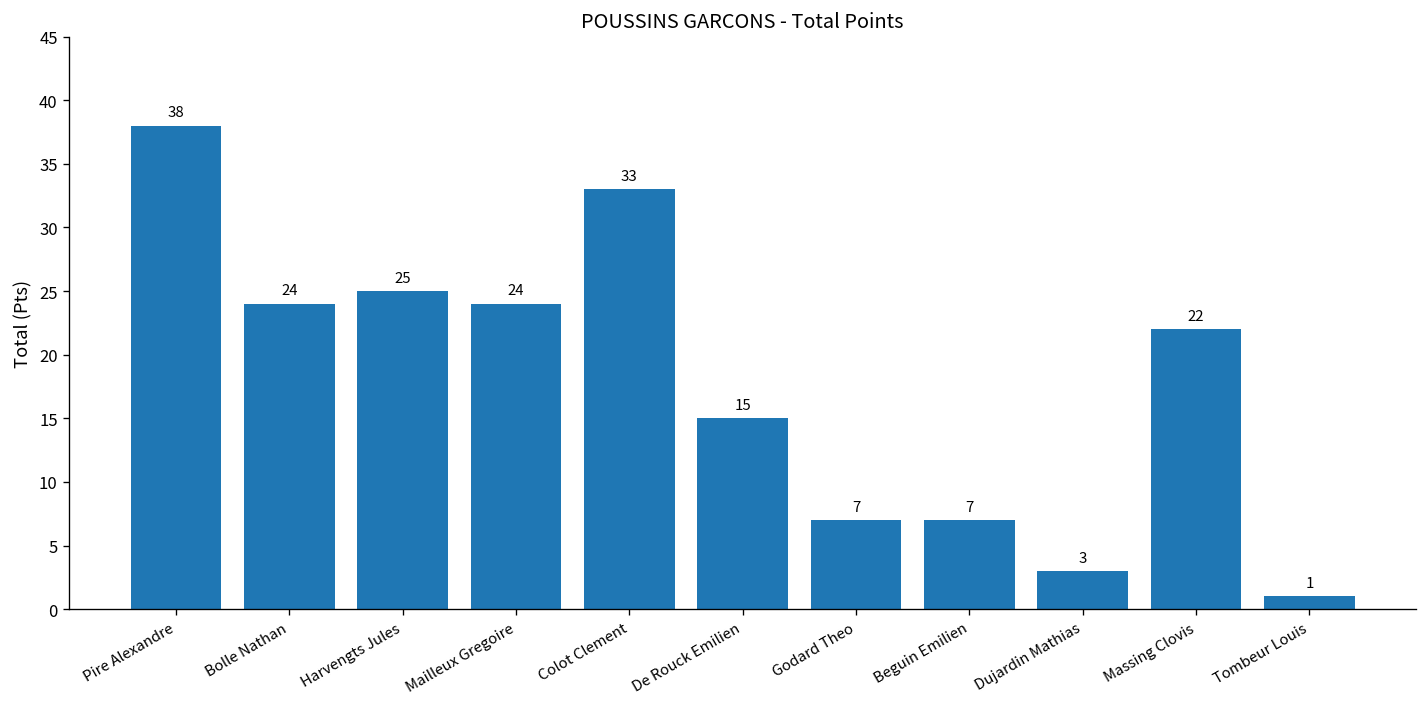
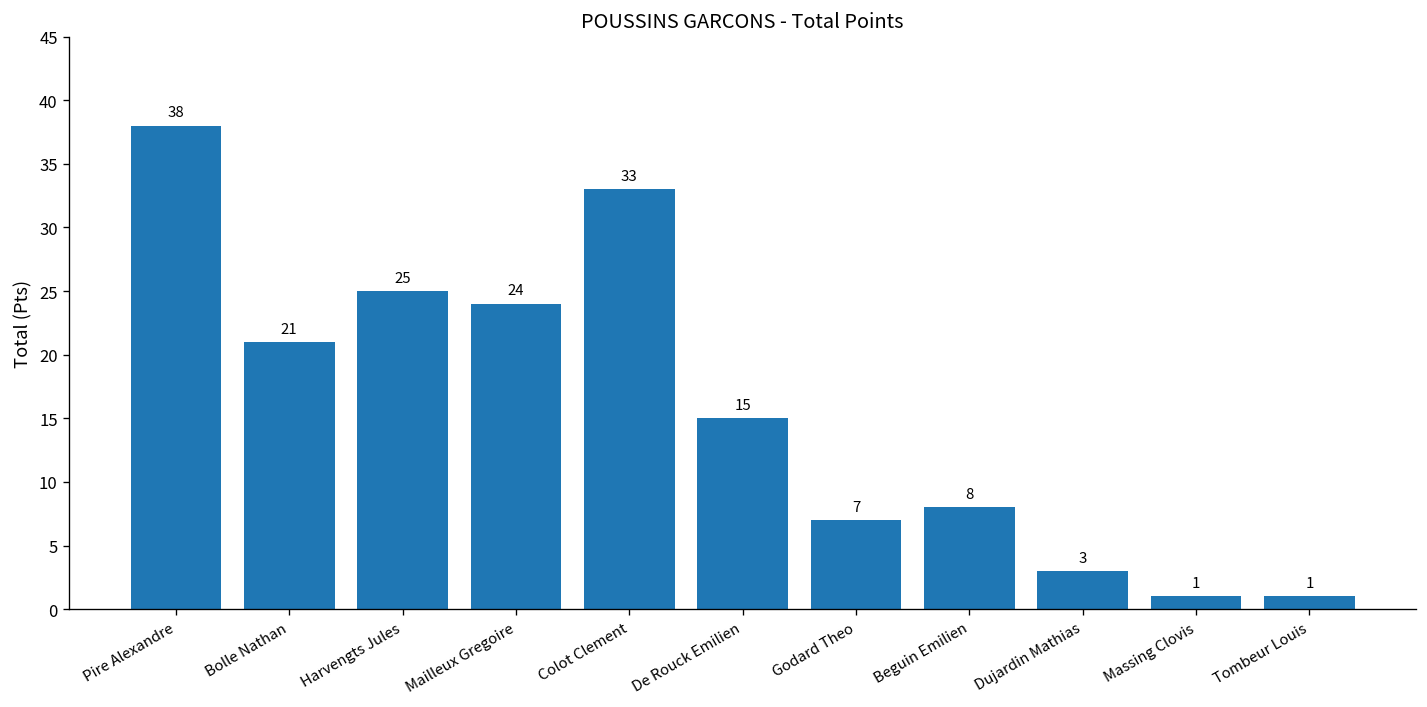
  {
    "Pire Alexandre": 38,
-   "Bolle Nathan": 24,
+   "Bolle Nathan": 21,
    "Harvengts Jules": 25,
    "Mailleux Gregoire": 24,
    "Colot Clement": 33,
    "De Rouck Emilien": 15,
    "Godard Theo": 7,
-   "Beguin Emilien": 7,
+   "Beguin Emilien": 8,
    "Dujardin Mathias": 3,
-   "Massing Clovis": 22,
+   "Massing Clovis": 1,
    "Tombeur Louis": 1
  }
